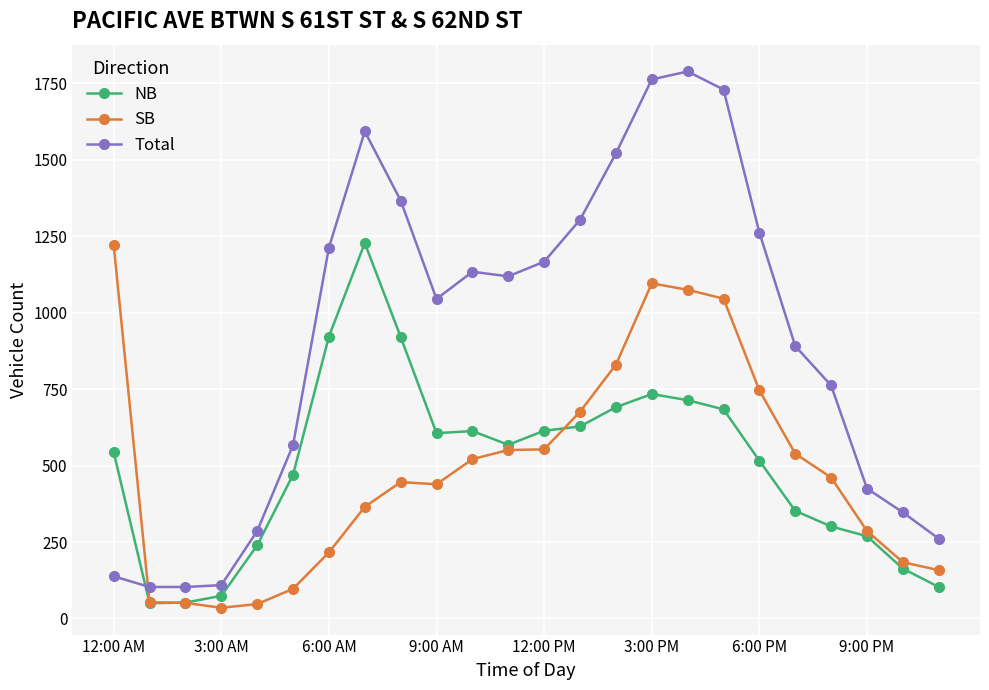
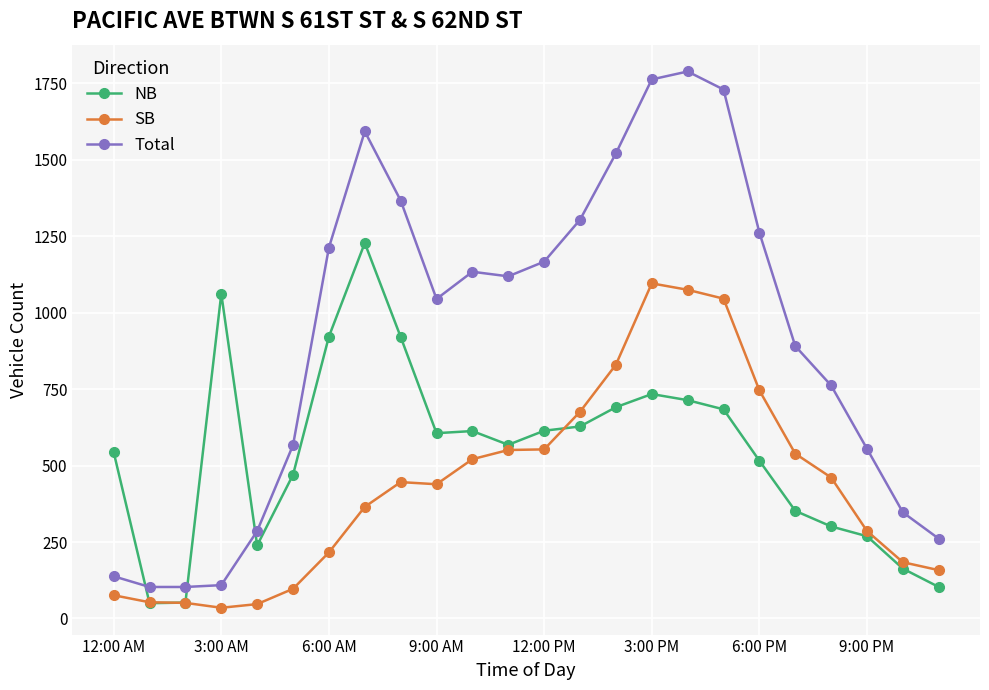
  {
    "NB": {
      "12:00 AM": 540,
-     "3:00 AM": 70,
+     "3:00 AM": 1060,
      "6:00 AM": 920,
      "9:00 AM": 610,
      "12:00 PM": 610,
      "3:00 PM": 730,
      "6:00 PM": 520,
      "9:00 PM": 270
    },
    "SB": {
-     "12:00 AM": 1220,
+     "12:00 AM": 80,
      "3:00 AM": 40,
      "6:00 AM": 220,
      "9:00 AM": 440,
      "12:00 PM": 550,
      "3:00 PM": 1100,
      "6:00 PM": 750,
      "9:00 PM": 290
    },
    "Total": {
      "12:00 AM": 140,
      "3:00 AM": 110,
      "6:00 AM": 1210,
      "9:00 AM": 1050,
      "12:00 PM": 1170,
      "3:00 PM": 1760,
      "6:00 PM": 1260,
-     "9:00 PM": 430
+     "9:00 PM": 560
    }
  }
